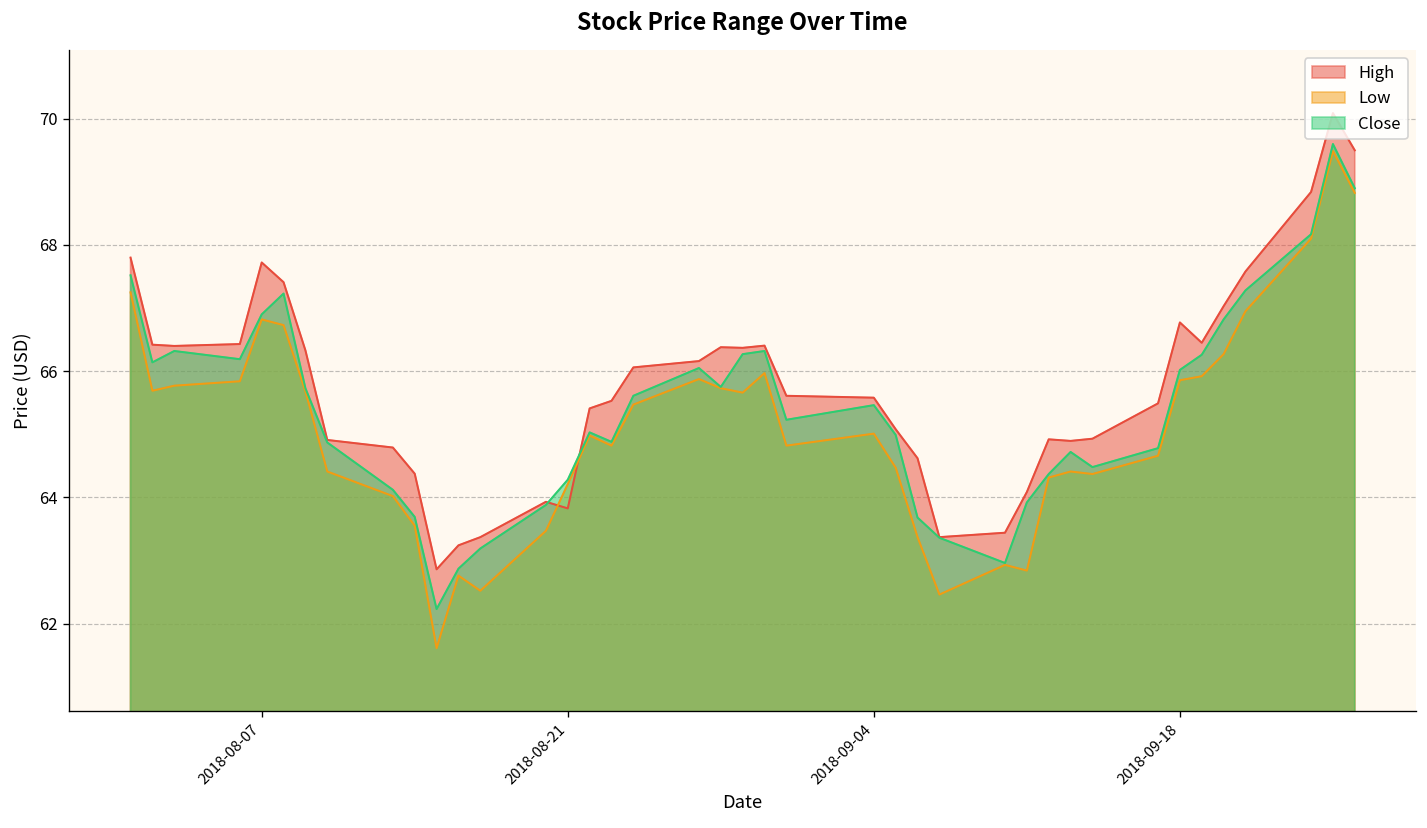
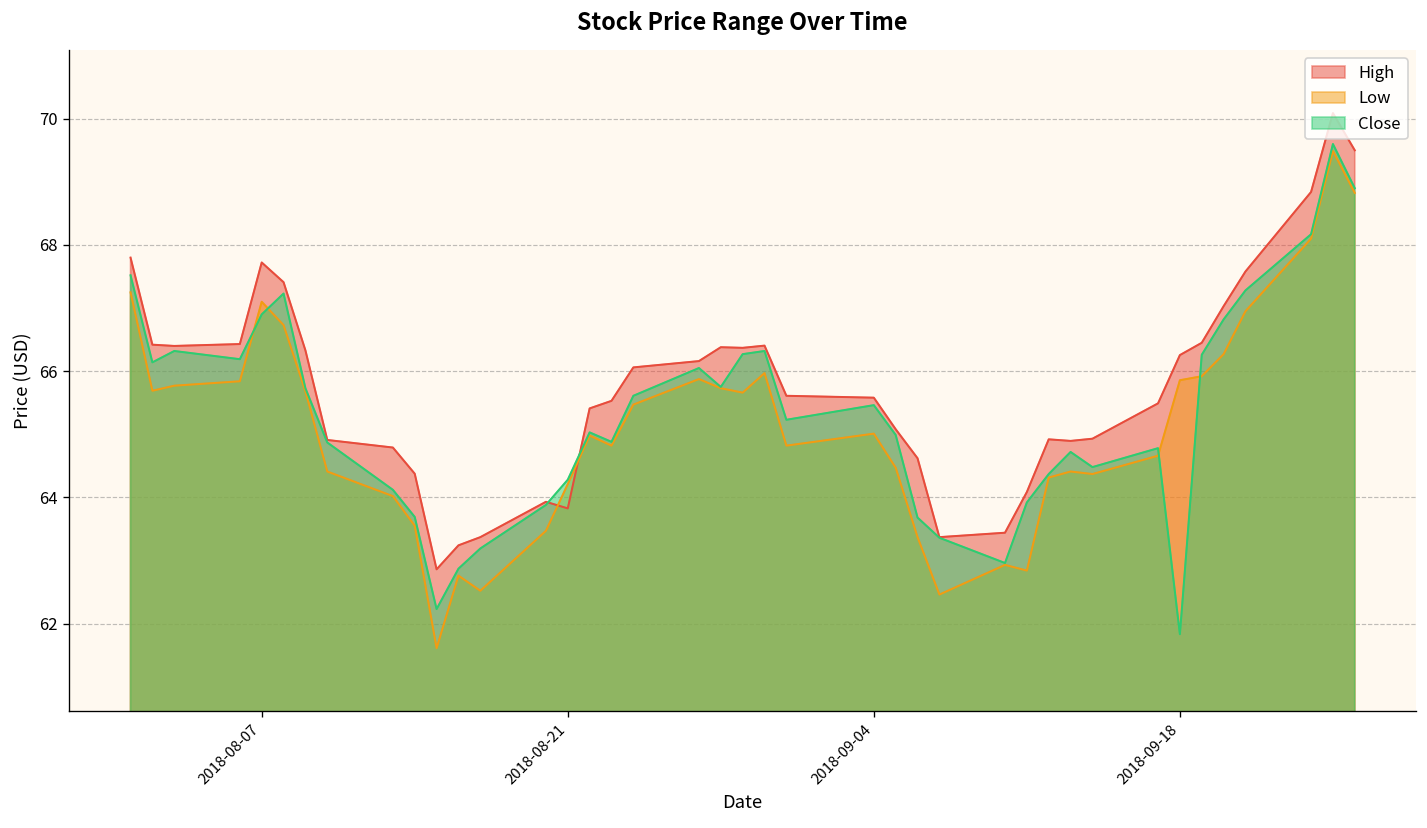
  {
    "High": {
      "2018-08-07": 67.7,
      "2018-08-21": 63.8,
      "2018-09-04": 65.6,
-     "2018-09-18": 66.8
+     "2018-09-18": 66.3
    },
    "Low": {
-     "2018-08-07": 66.8,
+     "2018-08-07": 67.1,
      "2018-08-21": 64.2,
      "2018-09-04": 65.0,
      "2018-09-18": 65.9
    },
    "Close": {
      "2018-08-07": 66.9,
      "2018-08-21": 64.3,
      "2018-09-04": 65.5,
-     "2018-09-18": 66.0
+     "2018-09-18": 61.8
    }
  }
